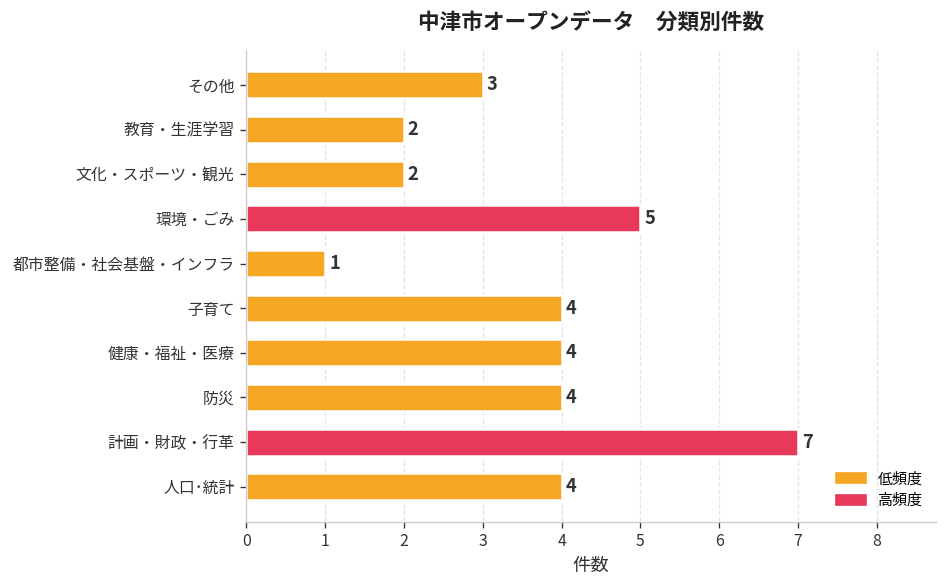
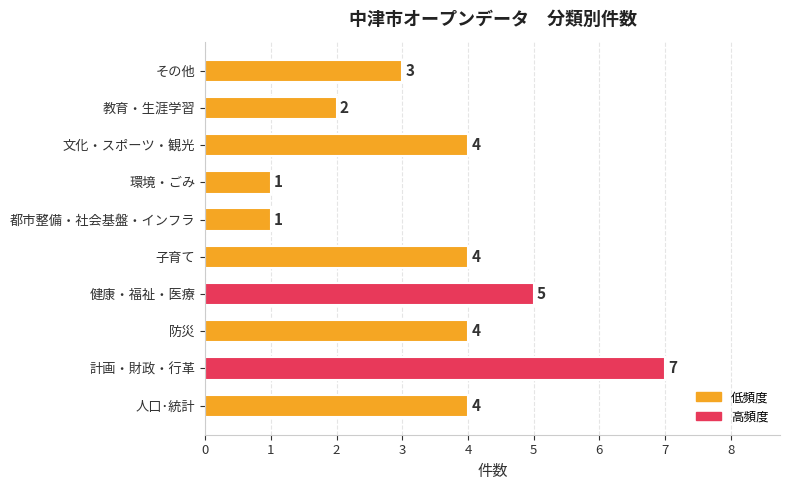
  {
    "その他": 3,
    "教育・生涯学習": 2,
-   "文化・スポーツ・観光": 2,
-   "環境・ごみ": 5,
+   "文化・スポーツ・観光": 4,
+   "環境・ごみ": 1,
    "都市整備・社会基盤・インフラ": 1,
    "子育て": 4,
-   "健康・福祉・医療": 4,
+   "健康・福祉・医療": 5,
    "防災": 4,
    "計画・財政・行革": 7,
    "人口･統計": 4
  }
